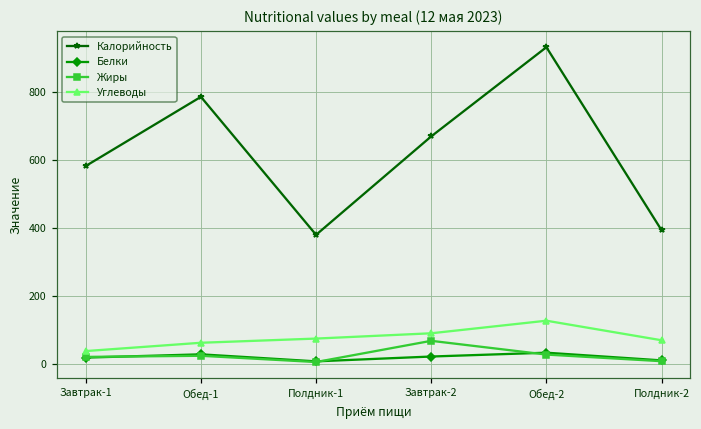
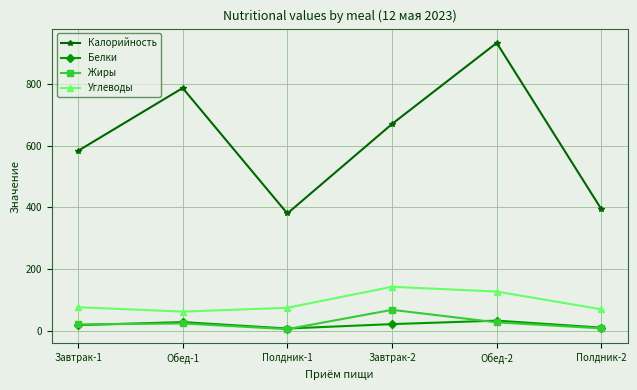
  {
    "Жиры": {
      "Завтрак-2": 70
    },
    "Углеводы": {
-     "Завтрак-1": 40,
+     "Завтрак-1": 80,
      "Обед-1": 60,
      "Полдник-1": 70,
-     "Завтрак-2": 90,
+     "Завтрак-2": 140,
      "Обед-2": 130,
      "Полдник-2": 70
    }
  }
